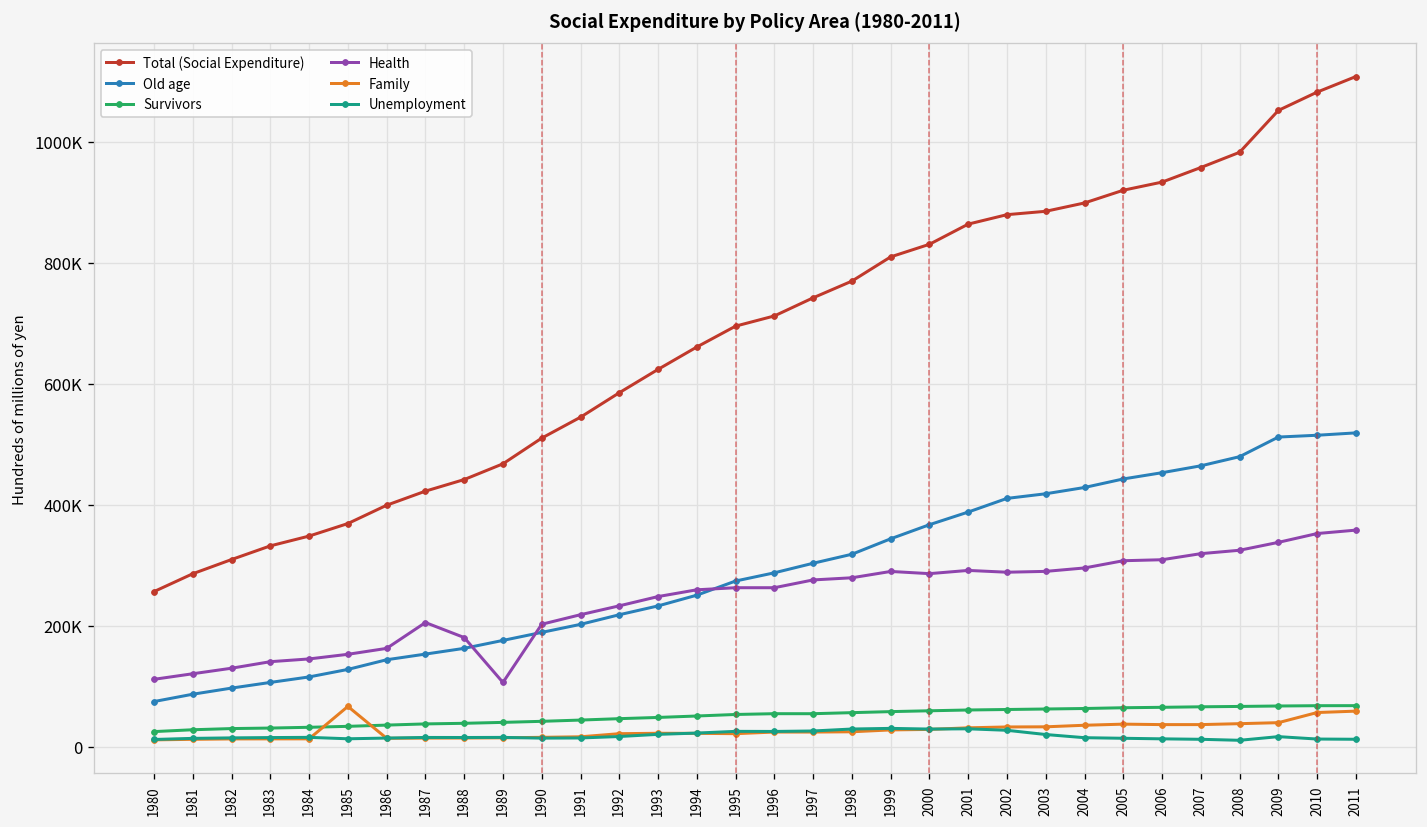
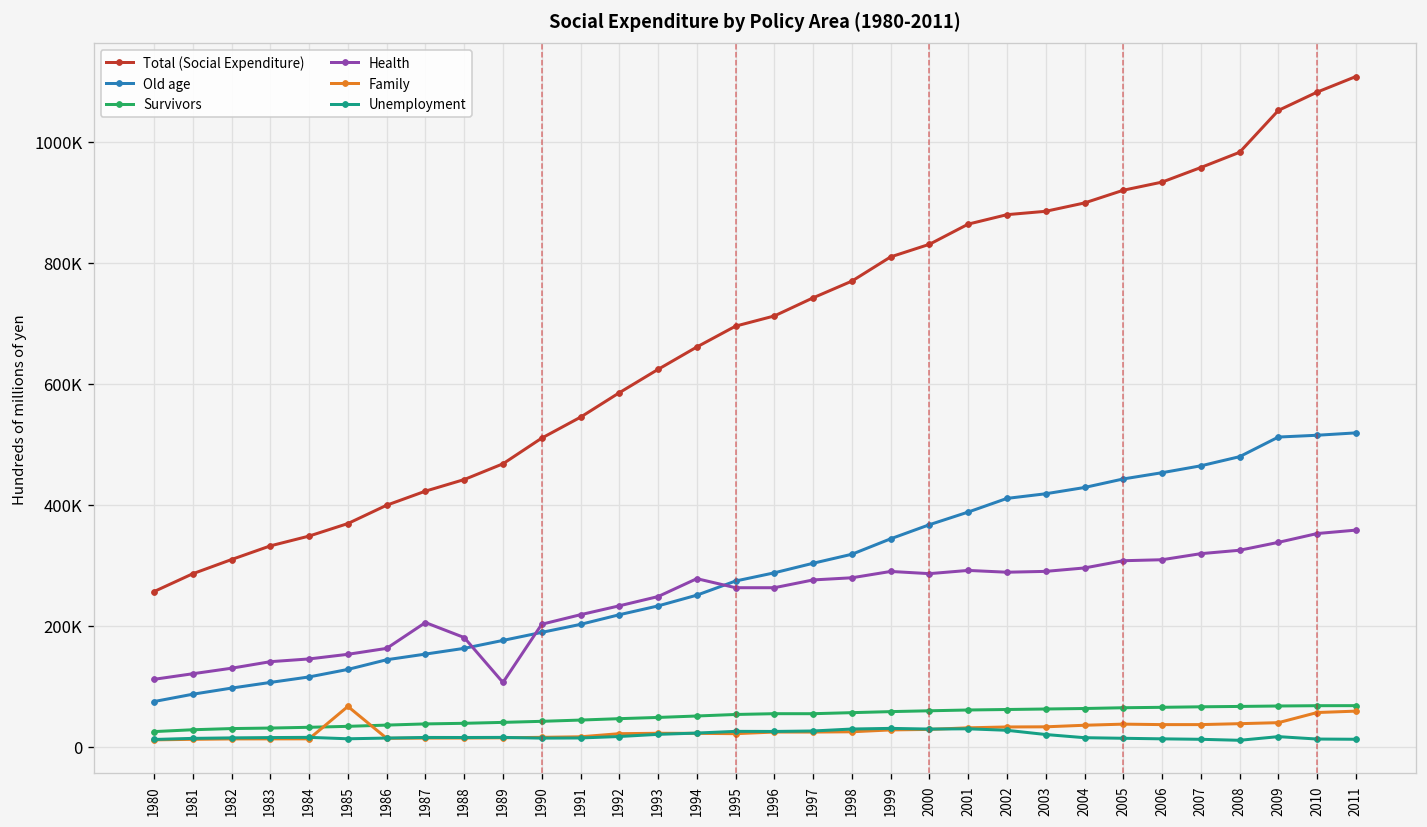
  {
    "Total (Social Expenditure)": {
      "1980": 260000,
      "1981": 290000,
      "1982": 310000,
      "1983": 330000,
      "1984": 350000,
      "1985": 370000,
      "1986": 400000,
      "1987": 420000,
      "1988": 440000,
      "1989": 470000,
      "1990": 510000,
      "1991": 540000,
      "1992": 590000,
      "1993": 620000,
      "1994": 660000,
      "1995": 700000,
      "1996": 710000,
      "1997": 740000,
      "1998": 770000,
      "1999": 810000,
      "2000": 830000,
      "2001": 860000,
      "2002": 880000,
      "2003": 890000,
      "2004": 900000,
      "2005": 920000,
      "2006": 930000,
      "2007": 960000,
      "2008": 980000,
      "2009": 1050000,
      "2010": 1080000,
      "2011": 1110000
    },
    "Old age": {
      "1980": 70000,
      "1981": 90000,
      "1982": 100000,
      "1983": 110000,
      "1984": 120000,
      "1985": 130000,
      "1986": 140000,
      "1987": 150000,
      "1988": 160000,
      "1989": 180000,
      "1990": 190000,
      "1991": 200000,
      "1992": 220000,
      "1993": 230000,
      "1994": 250000,
      "1995": 270000,
      "1996": 290000,
      "1997": 300000,
      "1998": 320000,
      "1999": 340000,
      "2000": 370000,
      "2001": 390000,
      "2002": 410000,
      "2003": 420000,
      "2004": 430000,
      "2005": 440000,
      "2006": 450000,
      "2007": 460000,
      "2008": 480000,
      "2009": 510000,
      "2010": 510000,
      "2011": 520000
    },
    "Health": {
      "1980": 110000,
      "1981": 120000,
      "1982": 130000,
      "1983": 140000,
      "1984": 150000,
      "1985": 150000,
      "1986": 160000,
      "1987": 210000,
      "1988": 180000,
      "1989": 110000,
      "1990": 200000,
      "1991": 220000,
      "1992": 230000,
      "1993": 250000,
-     "1994": 260000,
+     "1994": 280000,
      "1995": 260000,
      "1996": 260000,
      "1997": 280000,
      "1998": 280000,
      "1999": 290000,
      "2000": 290000,
      "2001": 290000,
      "2002": 290000,
      "2003": 290000,
      "2004": 300000,
      "2005": 310000,
      "2006": 310000,
      "2007": 320000,
      "2008": 320000,
      "2009": 340000,
      "2010": 350000,
      "2011": 360000
    },
    "Family": {
      "1985": 70000,
      "2002": 30000,
      "2003": 30000,
      "2004": 40000,
      "2005": 40000,
      "2006": 40000,
      "2007": 40000,
      "2008": 40000,
      "2009": 40000,
      "2010": 60000,
      "2011": 60000
    }
  }
